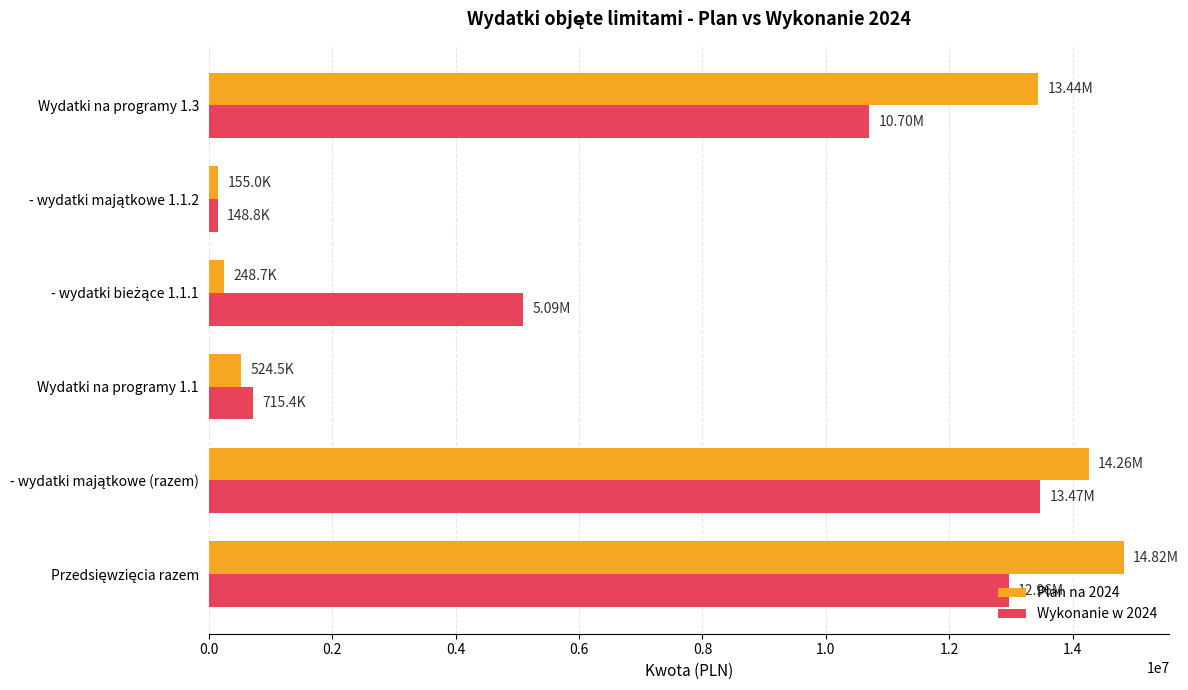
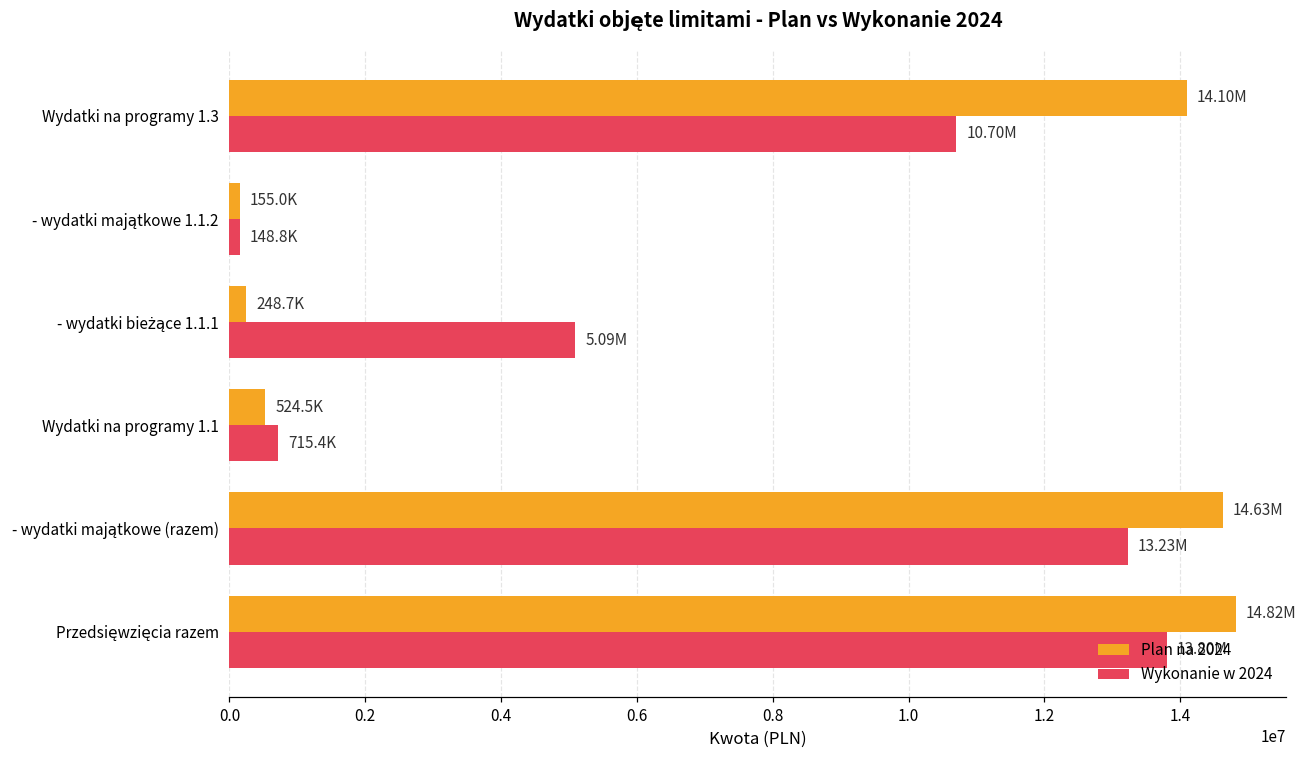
  {
    "Plan na 2024": {
-     "Wydatki na programy 1.3": "13.44M",
+     "Wydatki na programy 1.3": "14.10M",
      "- wydatki majątkowe 1.1.2": "155.0K",
      "- wydatki bieżące 1.1.1": "248.7K",
      "Wydatki na programy 1.1": "524.5K",
-     "- wydatki majątkowe (razem)": "14.26M",
+     "- wydatki majątkowe (razem)": "14.63M",
      "Przedsięwzięcia razem": "14.82M"
    },
    "Wykonanie w 2024": {
      "Wydatki na programy 1.3": "10.70M",
      "- wydatki majątkowe 1.1.2": "148.8K",
      "- wydatki bieżące 1.1.1": "5.09M",
      "Wydatki na programy 1.1": "715.4K",
-     "- wydatki majątkowe (razem)": "13.47M",
-     "Przedsięwzięcia razem": "12.96M"
+     "- wydatki majątkowe (razem)": "13.23M",
+     "Przedsięwzięcia razem": "13.80M"
    }
  }
